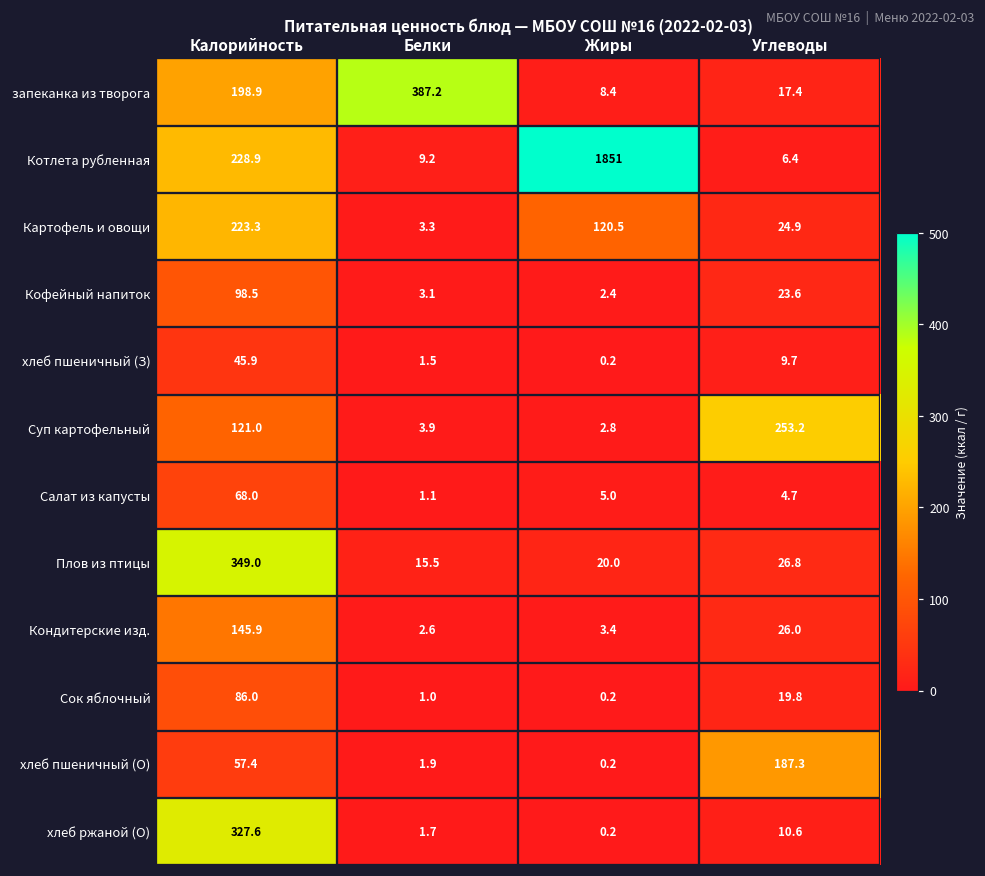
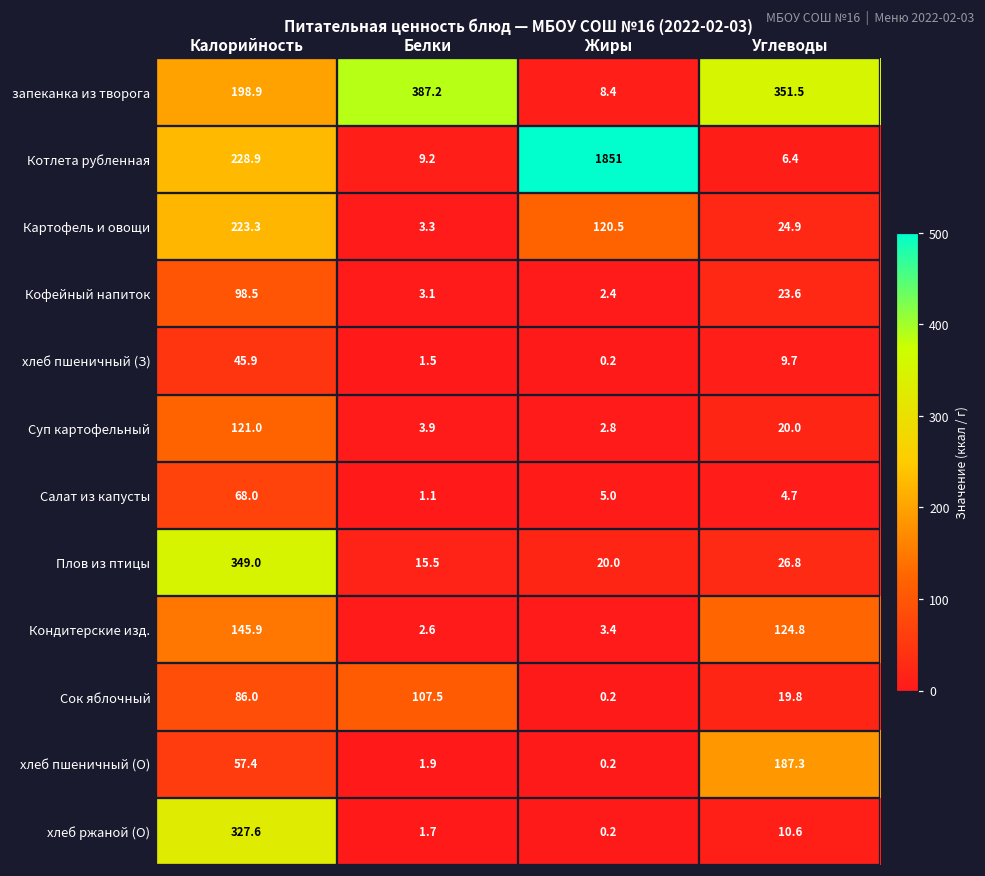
  {
    "запеканка из творога": {
      "Калорийность": 198.9,
      "Белки": 387.2,
      "Жиры": 8.4,
-     "Углеводы": 17.4
+     "Углеводы": 351.5
    },
    "Котлета рубленная": {
      "Калорийность": 228.9,
      "Белки": 9.2,
      "Жиры": 1851,
      "Углеводы": 6.4
    },
    "Картофель и овощи": {
      "Калорийность": 223.3,
      "Белки": 3.3,
      "Жиры": 120.5,
      "Углеводы": 24.9
    },
    "Кофейный напиток": {
      "Калорийность": 98.5,
      "Белки": 3.1,
      "Жиры": 2.4,
      "Углеводы": 23.6
    },
    "хлеб пшеничный (З)": {
      "Калорийность": 45.9,
      "Белки": 1.5,
      "Жиры": 0.2,
      "Углеводы": 9.7
    },
    "Суп картофельный": {
      "Калорийность": 121.0,
      "Белки": 3.9,
      "Жиры": 2.8,
-     "Углеводы": 253.2
+     "Углеводы": 20.0
    },
    "Салат из капусты": {
      "Калорийность": 68.0,
      "Белки": 1.1,
      "Жиры": 5.0,
      "Углеводы": 4.7
    },
    "Плов из птицы": {
      "Калорийность": 349.0,
      "Белки": 15.5,
      "Жиры": 20.0,
      "Углеводы": 26.8
    },
    "Кондитерские изд.": {
      "Калорийность": 145.9,
      "Белки": 2.6,
      "Жиры": 3.4,
-     "Углеводы": 26.0
+     "Углеводы": 124.8
    },
    "Сок яблочный": {
      "Калорийность": 86.0,
-     "Белки": 1.0,
+     "Белки": 107.5,
      "Жиры": 0.2,
      "Углеводы": 19.8
    },
    "хлеб пшеничный (О)": {
      "Калорийность": 57.4,
      "Белки": 1.9,
      "Жиры": 0.2,
      "Углеводы": 187.3
    },
    "хлеб ржаной (О)": {
      "Калорийность": 327.6,
      "Белки": 1.7,
      "Жиры": 0.2,
      "Углеводы": 10.6
    }
  }
